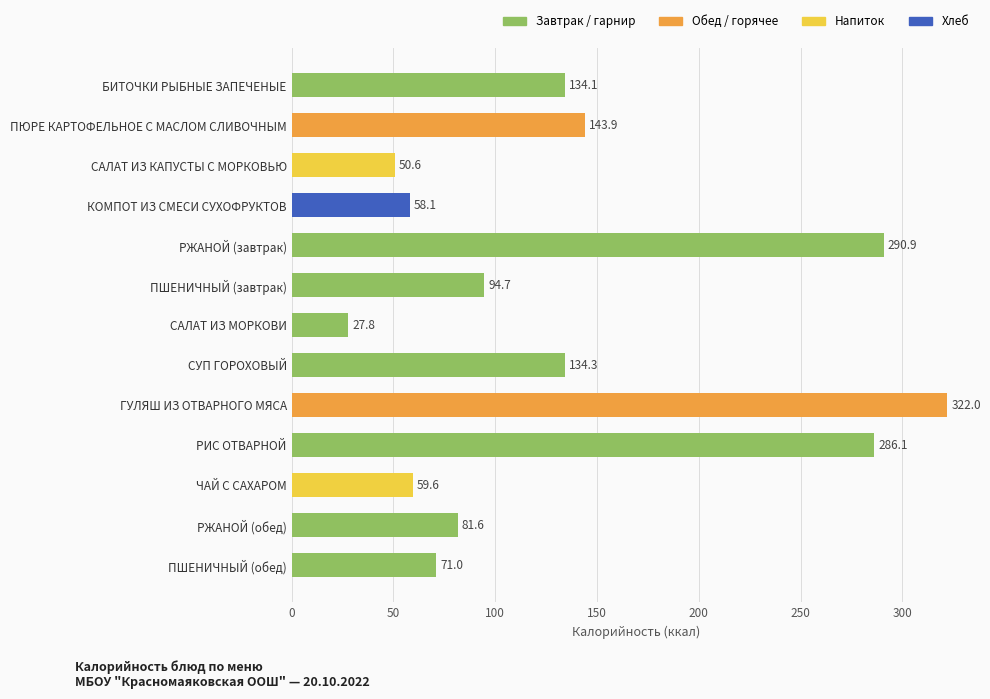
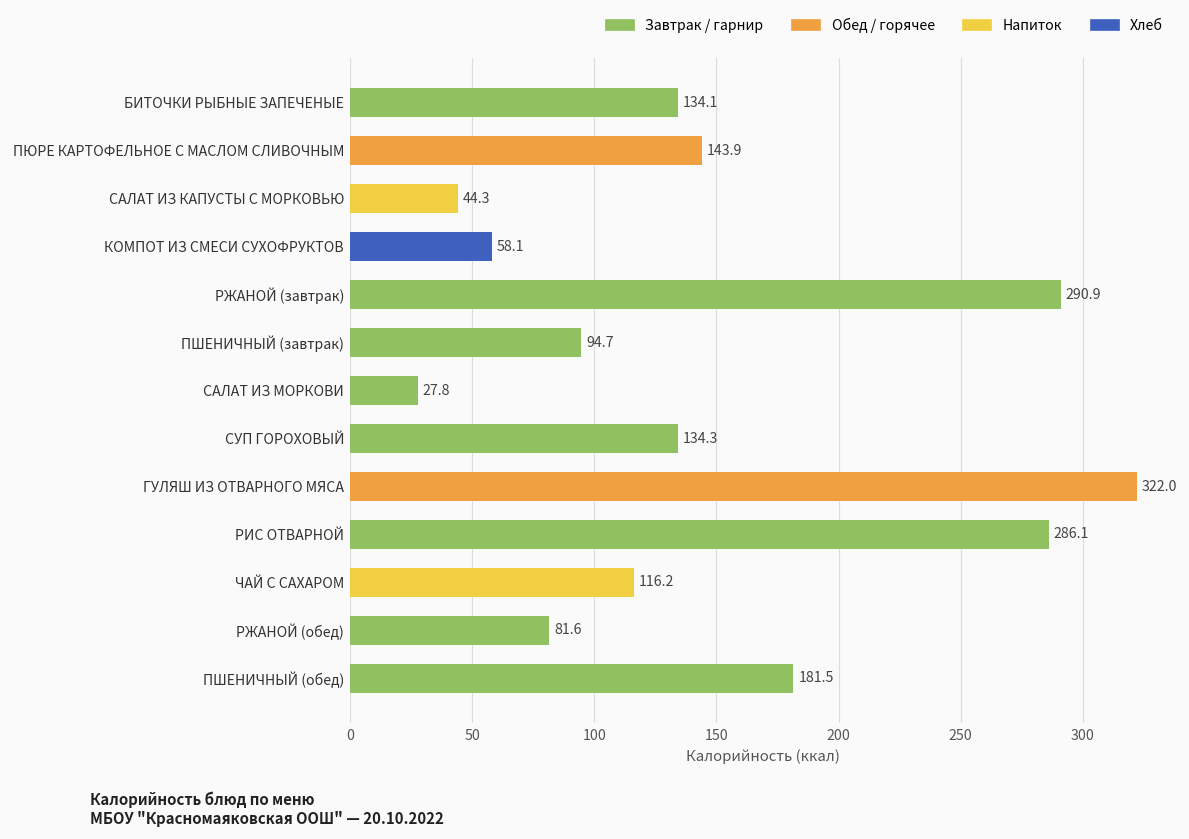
  {
    "БИТОЧКИ РЫБНЫЕ ЗАПЕЧЕНЫЕ": 134.1,
    "ПЮРЕ КАРТОФЕЛЬНОЕ С МАСЛОМ СЛИВОЧНЫМ": 143.9,
-   "САЛАТ ИЗ КАПУСТЫ С МОРКОВЬЮ": 50.6,
+   "САЛАТ ИЗ КАПУСТЫ С МОРКОВЬЮ": 44.3,
    "КОМПОТ ИЗ СМЕСИ СУХОФРУКТОВ": 58.1,
    "РЖАНОЙ (завтрак)": 290.9,
    "ПШЕНИЧНЫЙ (завтрак)": 94.7,
    "САЛАТ ИЗ МОРКОВИ": 27.8,
    "СУП ГОРОХОВЫЙ": 134.3,
    "ГУЛЯШ ИЗ ОТВАРНОГО МЯСА": 322.0,
    "РИС ОТВАРНОЙ": 286.1,
-   "ЧАЙ С САХАРОМ": 59.6,
+   "ЧАЙ С САХАРОМ": 116.2,
    "РЖАНОЙ (обед)": 81.6,
-   "ПШЕНИЧНЫЙ (обед)": 71.0
+   "ПШЕНИЧНЫЙ (обед)": 181.5
  }
